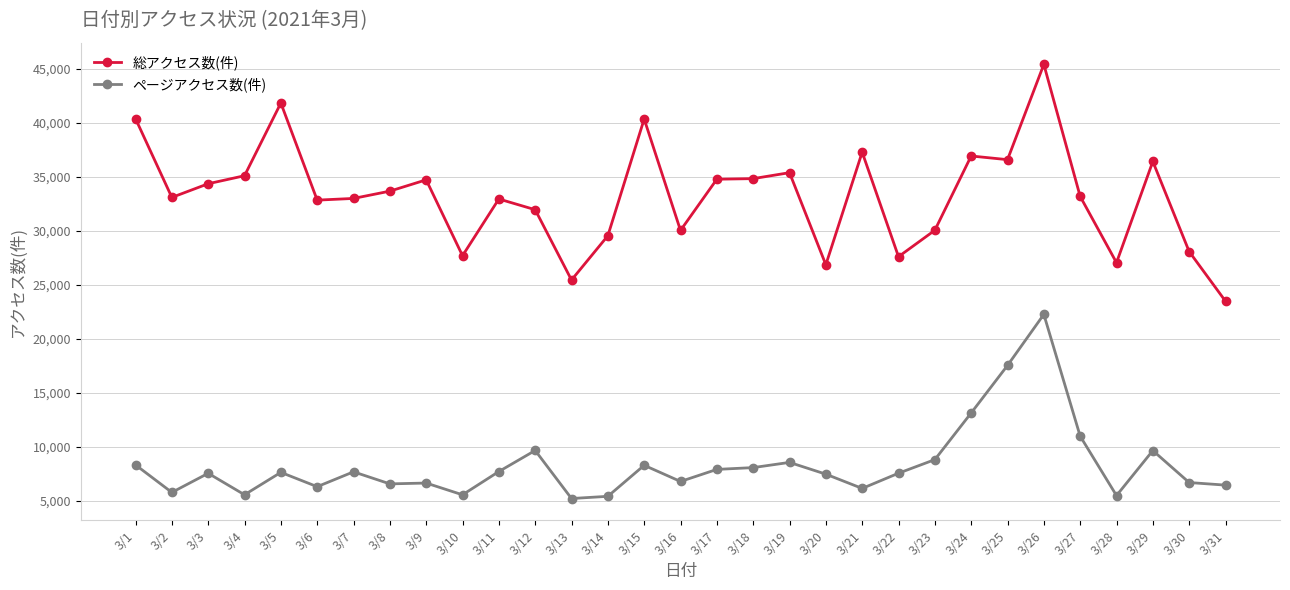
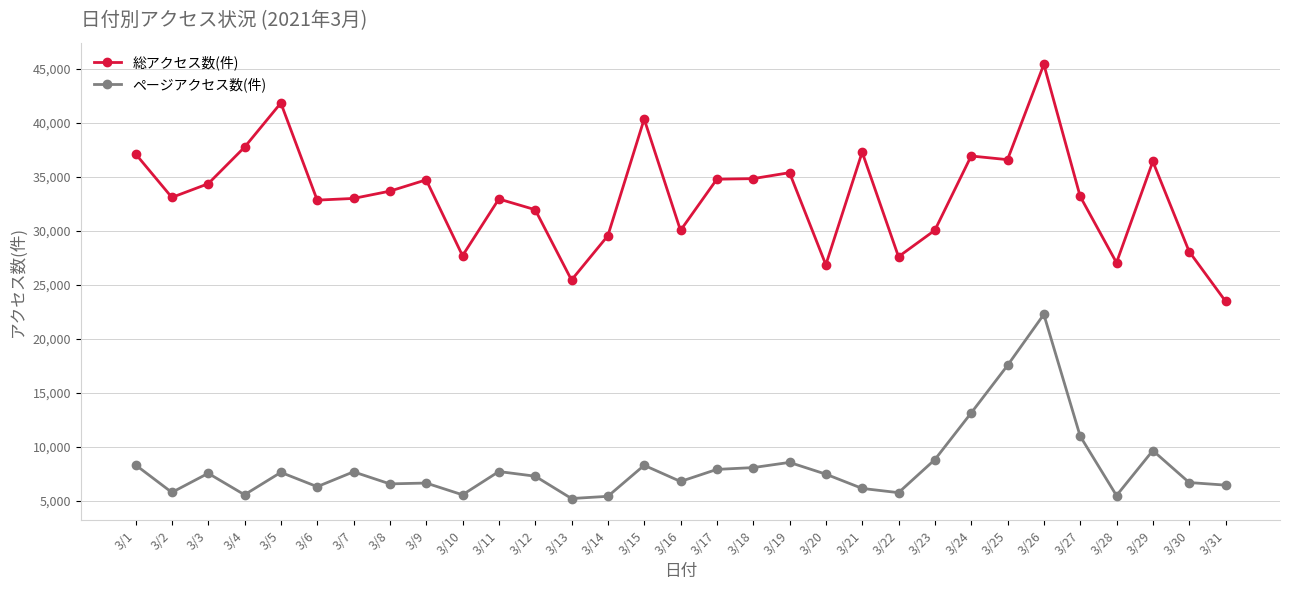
  {
    "総アクセス数(件)": {
-     "3/1": "40,400",
+     "3/1": "37,100",
      "3/2": "33,100",
      "3/3": "34,400",
-     "3/4": "35,100",
+     "3/4": "37,700",
      "3/5": "41,800",
      "3/6": "32,800",
      "3/7": "33,000",
      "3/8": "33,700",
      "3/9": "34,700",
      "3/10": "27,700",
      "3/11": "32,900",
      "3/12": "32,000",
      "3/13": "25,400",
      "3/14": "29,500",
      "3/15": "40,400",
      "3/16": "30,000",
      "3/17": "34,800",
      "3/18": "34,800",
      "3/19": "35,400",
      "3/20": "26,900",
      "3/21": "37,300",
      "3/22": "27,600",
      "3/23": "30,000",
      "3/24": "36,900",
      "3/25": "36,600",
      "3/26": "45,400",
      "3/27": "33,200",
      "3/28": "27,000",
      "3/29": "36,400",
      "3/30": "28,100",
      "3/31": "23,500"
    },
    "ページアクセス数(件)": {
      "3/1": "8,300",
      "3/2": "5,800",
      "3/3": "7,500",
      "3/4": "5,500",
      "3/5": "7,600",
      "3/6": "6,300",
      "3/7": "7,700",
      "3/8": "6,500",
      "3/9": "6,600",
      "3/10": "5,500",
      "3/11": "7,700",
-     "3/12": "9,600",
+     "3/12": "7,300",
      "3/13": "5,200",
      "3/14": "5,400",
      "3/15": "8,300",
      "3/16": "6,800",
      "3/17": "7,900",
      "3/18": "8,100",
      "3/19": "8,500",
      "3/20": "7,400",
      "3/21": "6,100",
-     "3/22": "7,500",
+     "3/22": "5,700",
      "3/23": "8,800",
      "3/24": "13,100",
      "3/25": "17,500",
      "3/26": "22,300",
      "3/27": "11,000",
      "3/28": "5,500",
      "3/29": "9,600",
      "3/30": "6,700",
      "3/31": "6,400"
    }
  }
